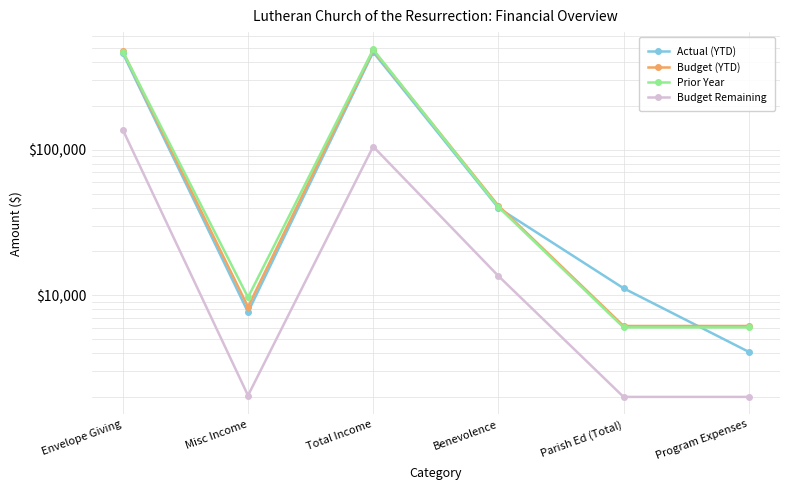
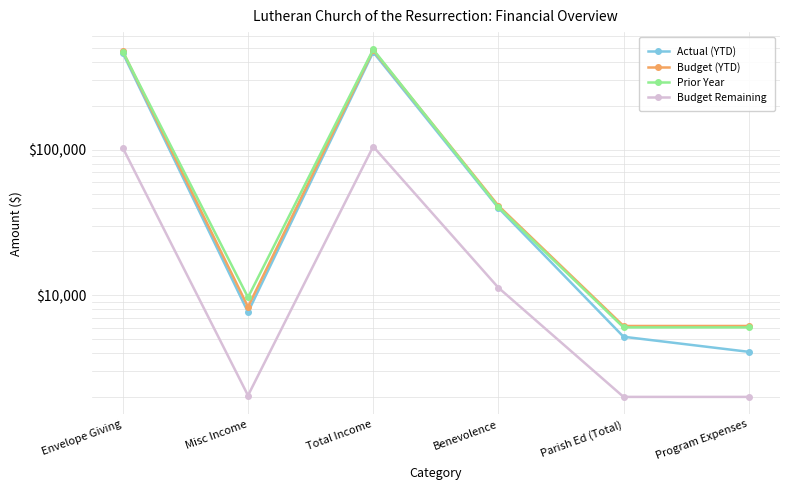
  {
    "Actual (YTD)": {
      "Misc Income": "$8,000",
-     "Parish Ed (Total)": "$11,000",
+     "Parish Ed (Total)": "$5,200",
      "Program Expenses": "$4,100"
    },
    "Budget (YTD)": {
      "Misc Income": "$8,000"
    },
    "Prior Year": {
      "Misc Income": "$10,000"
    },
    "Budget Remaining": {
-     "Envelope Giving": "$140,000",
+     "Envelope Giving": "$100,000",
      "Misc Income": "$2,100",
      "Total Income": "$110,000",
-     "Benevolence": "$14,000",
+     "Benevolence": "$11,000",
      "Parish Ed (Total)": "$2,000",
      "Program Expenses": "$2,000"
    }
  }
